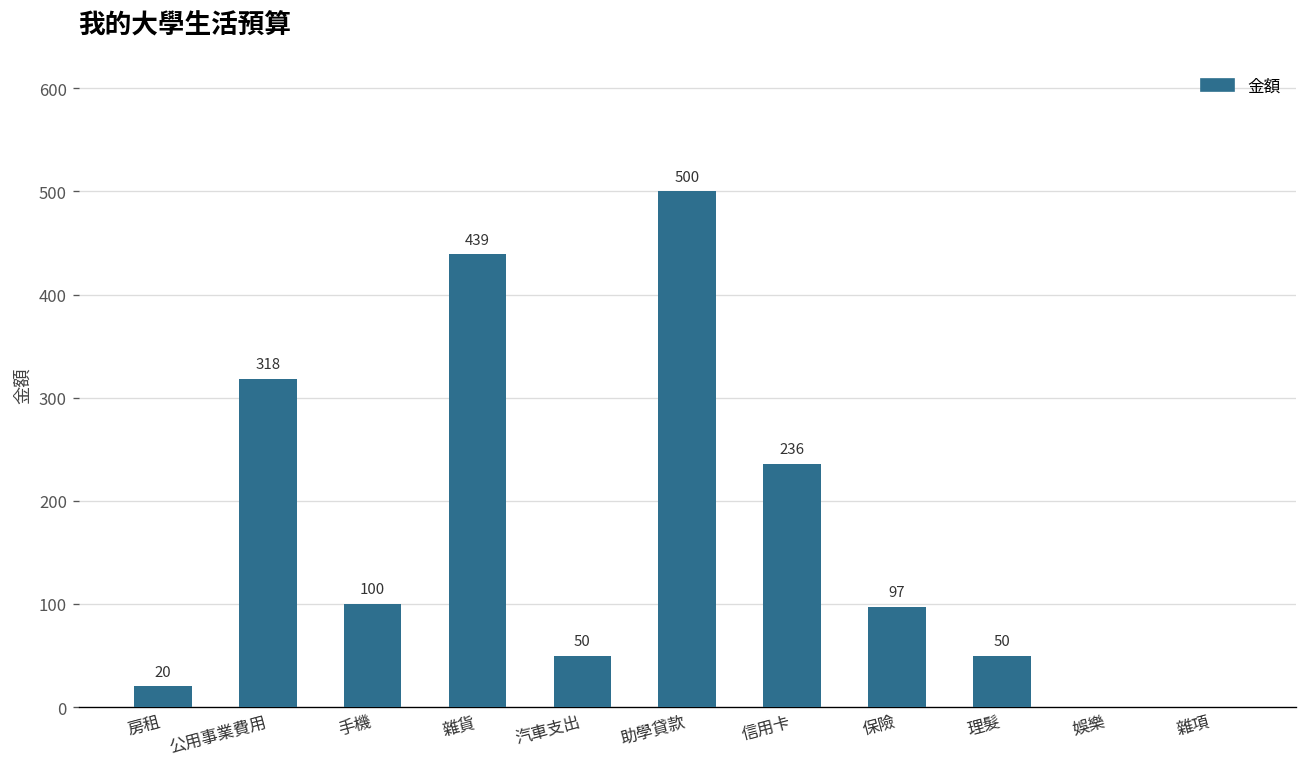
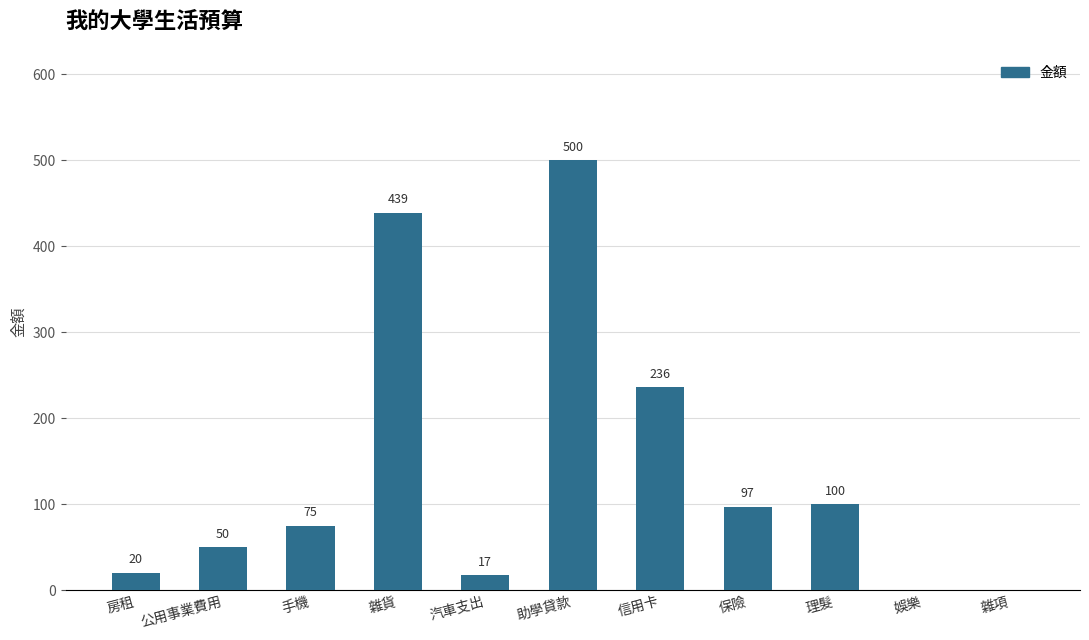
  {
    "房租": 20,
-   "公用事業費用": 318,
-   "手機": 100,
+   "公用事業費用": 50,
+   "手機": 75,
    "雜貨": 439,
-   "汽車支出": 50,
+   "汽車支出": 17,
    "助學貸款": 500,
    "信用卡": 236,
    "保險": 97,
-   "理髮": 50
+   "理髮": 100
  }
